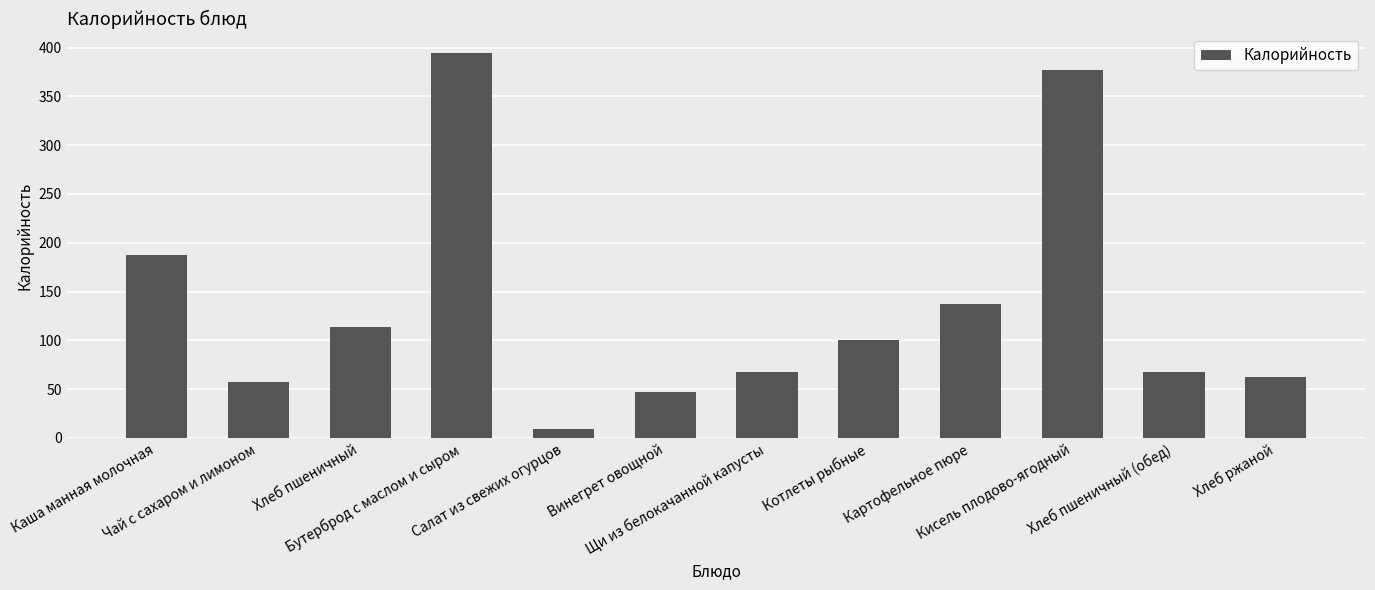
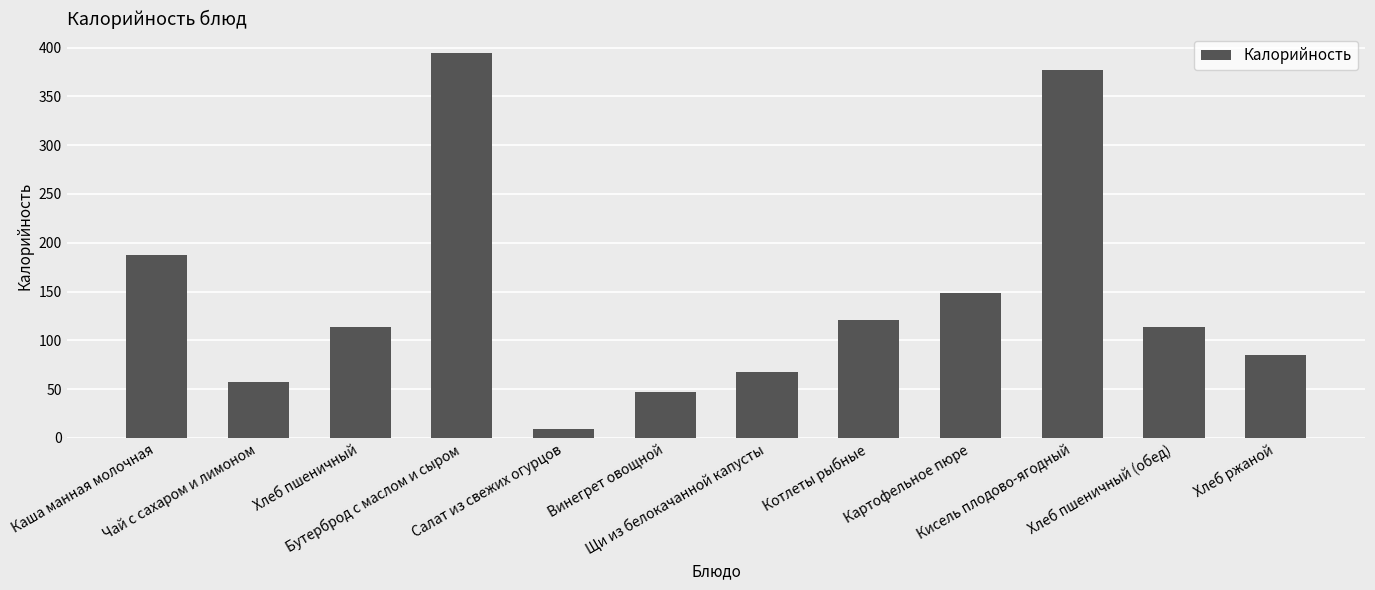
  {
    "Каша манная молочная": 190,
    "Чай с сахаром и лимоном": 60,
    "Хлеб пшеничный": 110,
    "Бутерброд с маслом и сыром": 390,
    "Салат из свежих огурцов": 10,
    "Винегрет овощной": 50,
    "Щи из белокачанной капусты": 70,
-   "Котлеты рыбные": 100,
-   "Картофельное пюре": 140,
+   "Котлеты рыбные": 120,
+   "Картофельное пюре": 150,
    "Кисель плодово-ягодный": 380,
-   "Хлеб пшеничный (обед)": 70,
-   "Хлеб ржаной": 60
+   "Хлеб пшеничный (обед)": 110,
+   "Хлеб ржаной": 90
  }
